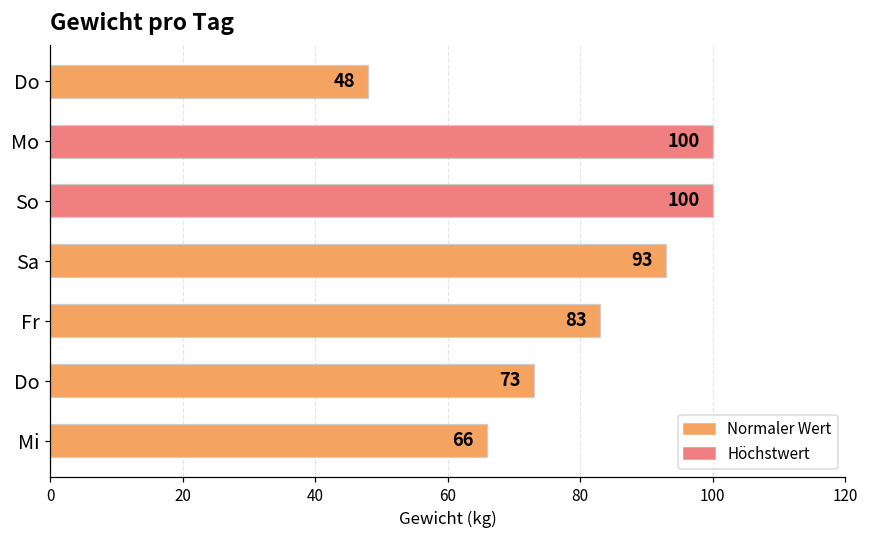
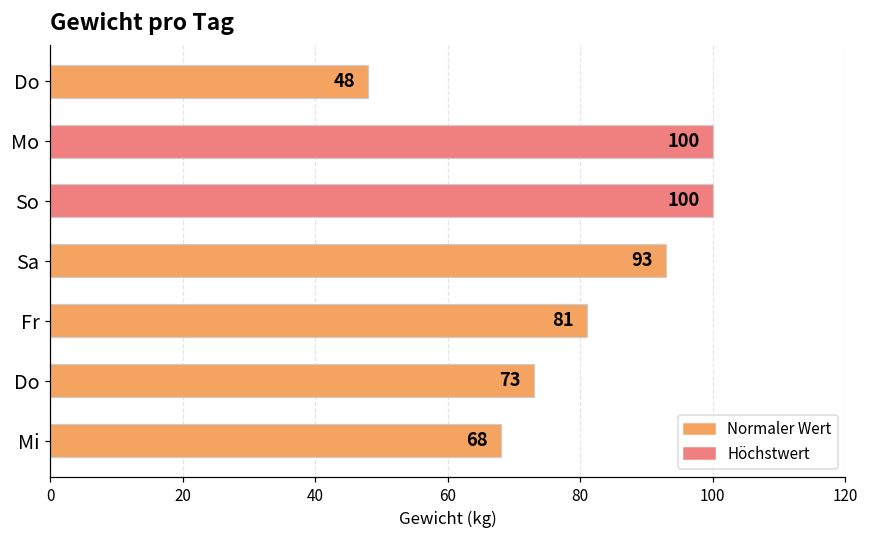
  {
    "Mo": 100,
    "So": 100,
    "Sa": 93,
-   "Fr": 83,
-   "Mi": 66
+   "Fr": 81,
+   "Mi": 68
  }
